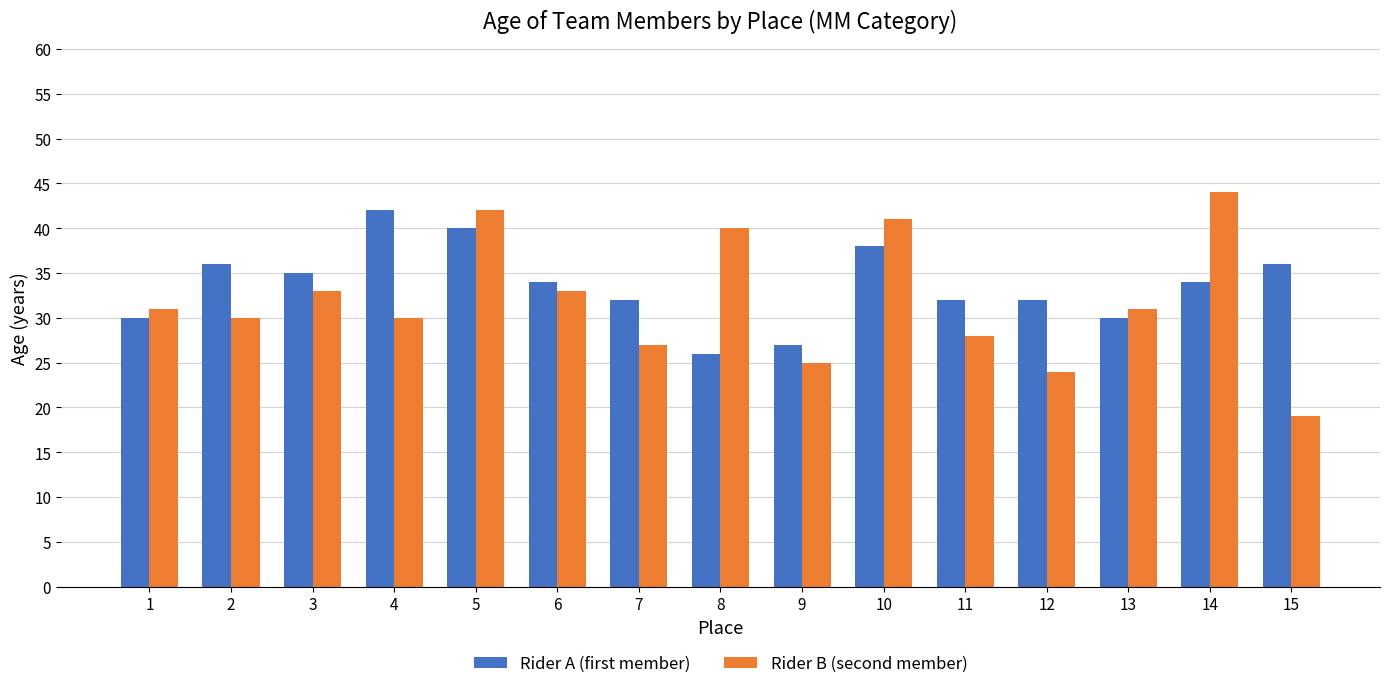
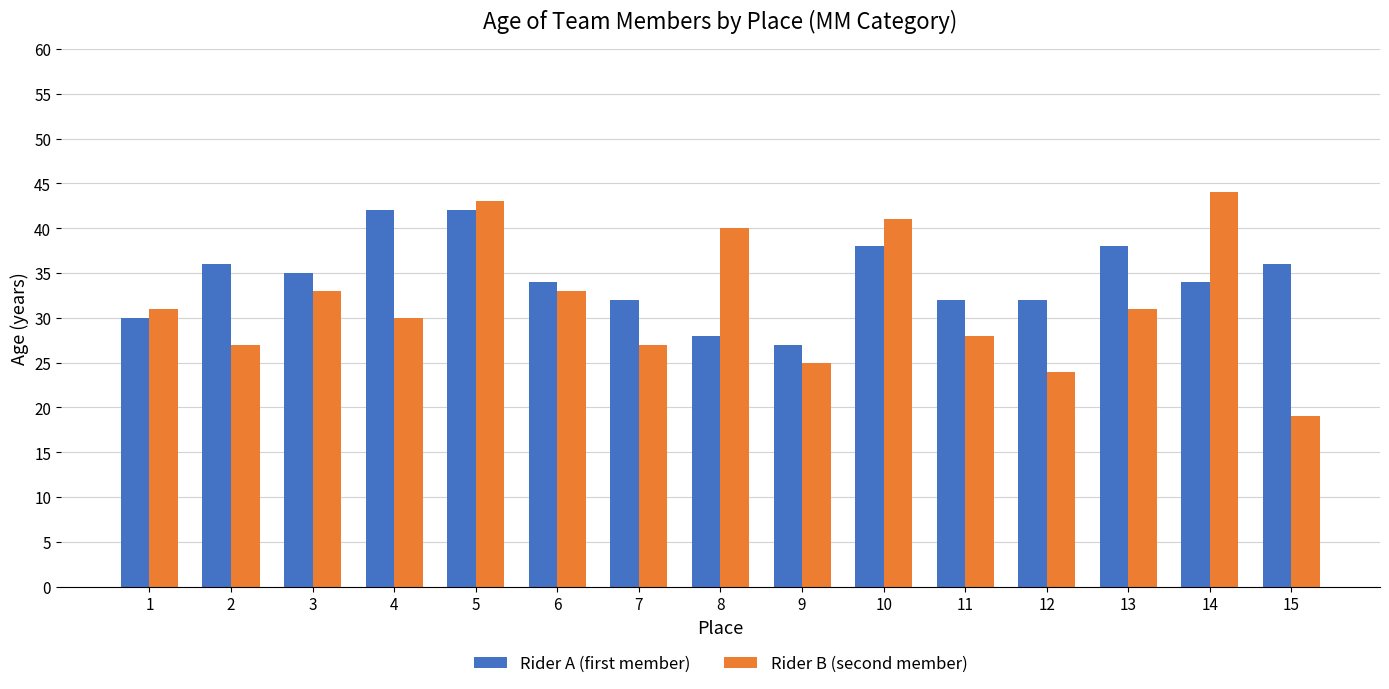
  {
    "Rider A (first member)": {
      "1": 30,
      "2": 36,
      "3": 35,
      "4": 42,
-     "5": 40,
+     "5": 42,
      "6": 34,
      "7": 32,
-     "8": 26,
+     "8": 28,
      "9": 27,
      "10": 38,
      "11": 32,
      "12": 32,
-     "13": 30,
+     "13": 38,
      "14": 34,
      "15": 36
    },
    "Rider B (second member)": {
      "1": 31,
-     "2": 30,
+     "2": 27,
      "3": 33,
      "4": 30,
-     "5": 42,
+     "5": 43,
      "6": 33,
      "7": 27,
      "8": 40,
      "9": 25,
      "10": 41,
      "11": 28,
      "12": 24,
      "13": 31,
      "14": 44,
      "15": 19
    }
  }
